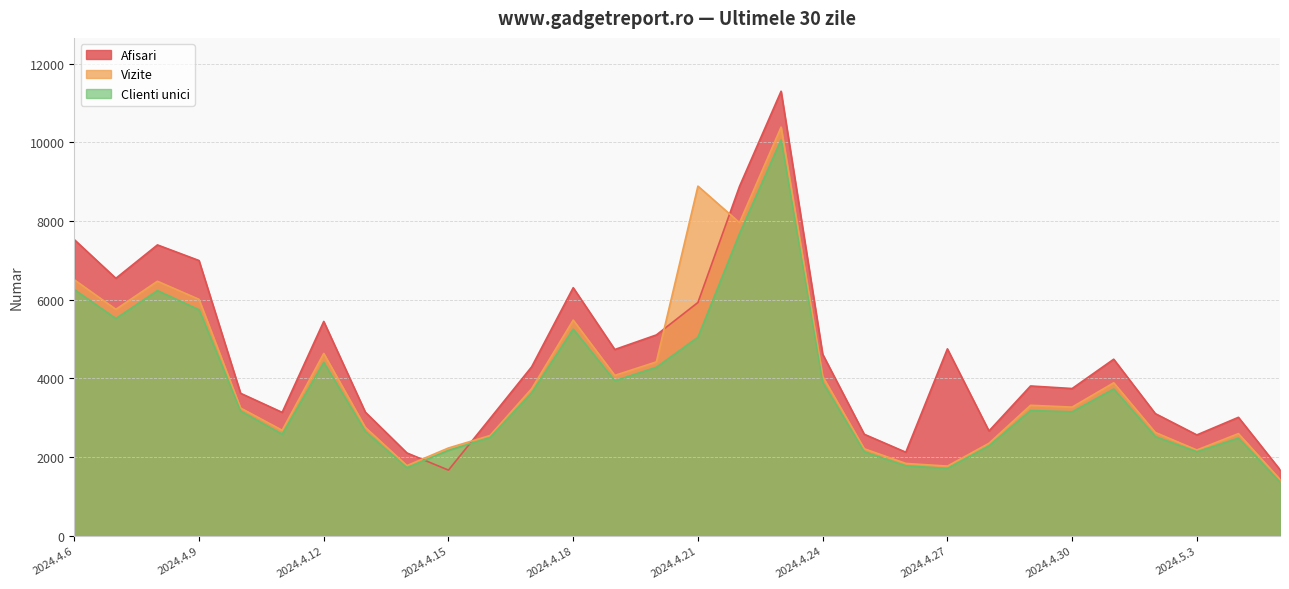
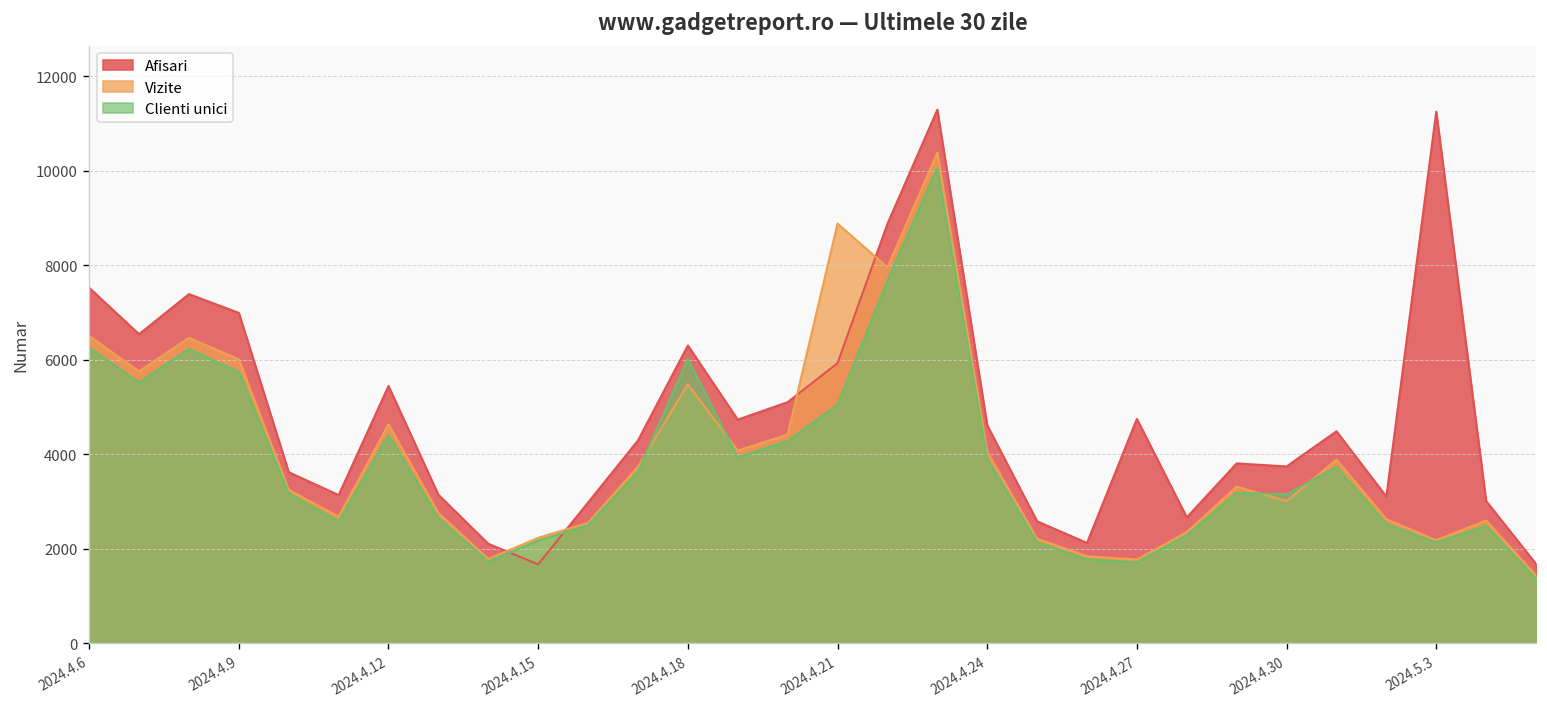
  {
    "Afisari": {
      "2024.4.6": 7500,
      "2024.4.9": 7000,
      "2024.4.12": 5400,
      "2024.4.15": 1700,
      "2024.4.18": 6300,
      "2024.4.21": 5900,
      "2024.4.24": 4600,
      "2024.4.27": 4700,
      "2024.4.30": 3700,
-     "2024.5.3": 2600
+     "2024.5.3": 11300
    },
    "Vizite": {
      "2024.4.6": 6500,
      "2024.4.9": 6000,
      "2024.4.12": 4600,
      "2024.4.18": 5500,
      "2024.4.21": 8900,
      "2024.4.24": 4000,
-     "2024.4.30": 3300
+     "2024.4.30": 3000
    },
    "Clienti unici": {
      "2024.4.6": 6300,
      "2024.4.9": 5700,
      "2024.4.12": 4400,
-     "2024.4.18": 5300,
+     "2024.4.18": 6000,
      "2024.4.21": 5000,
      "2024.4.24": 3900,
      "2024.4.30": 3100
    }
  }
